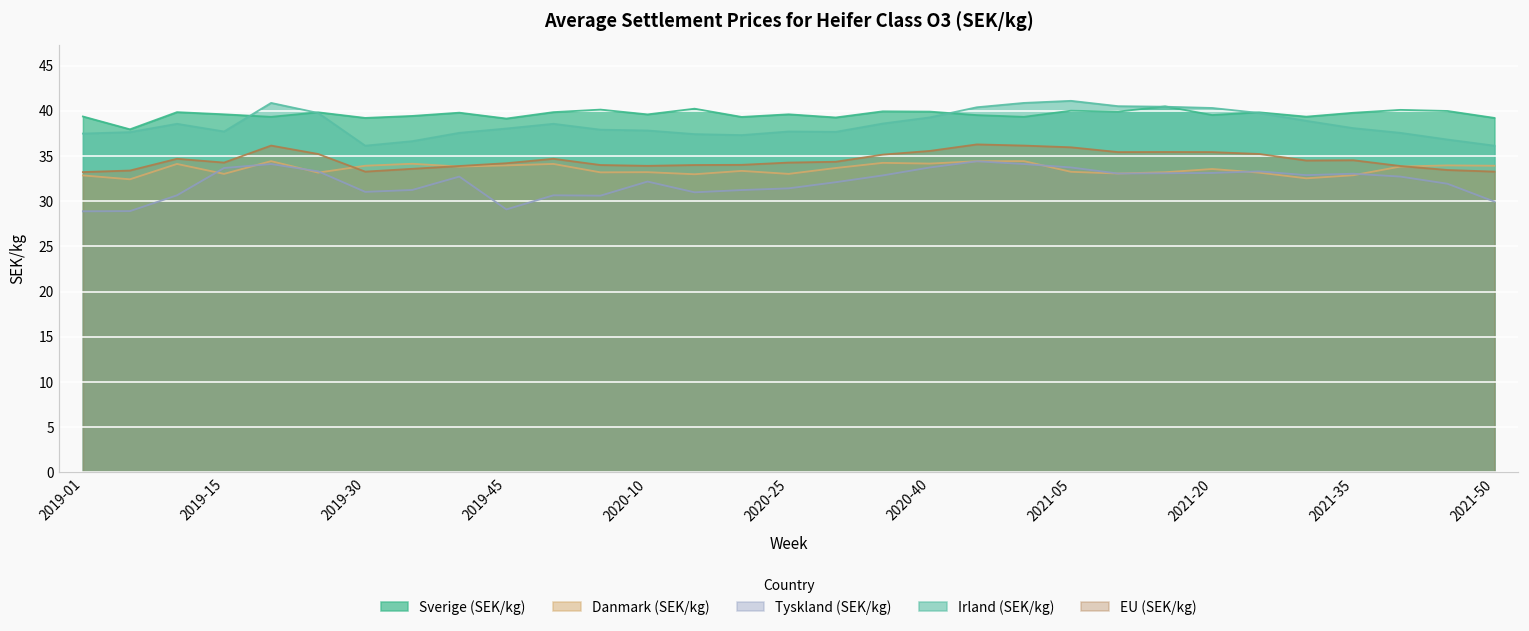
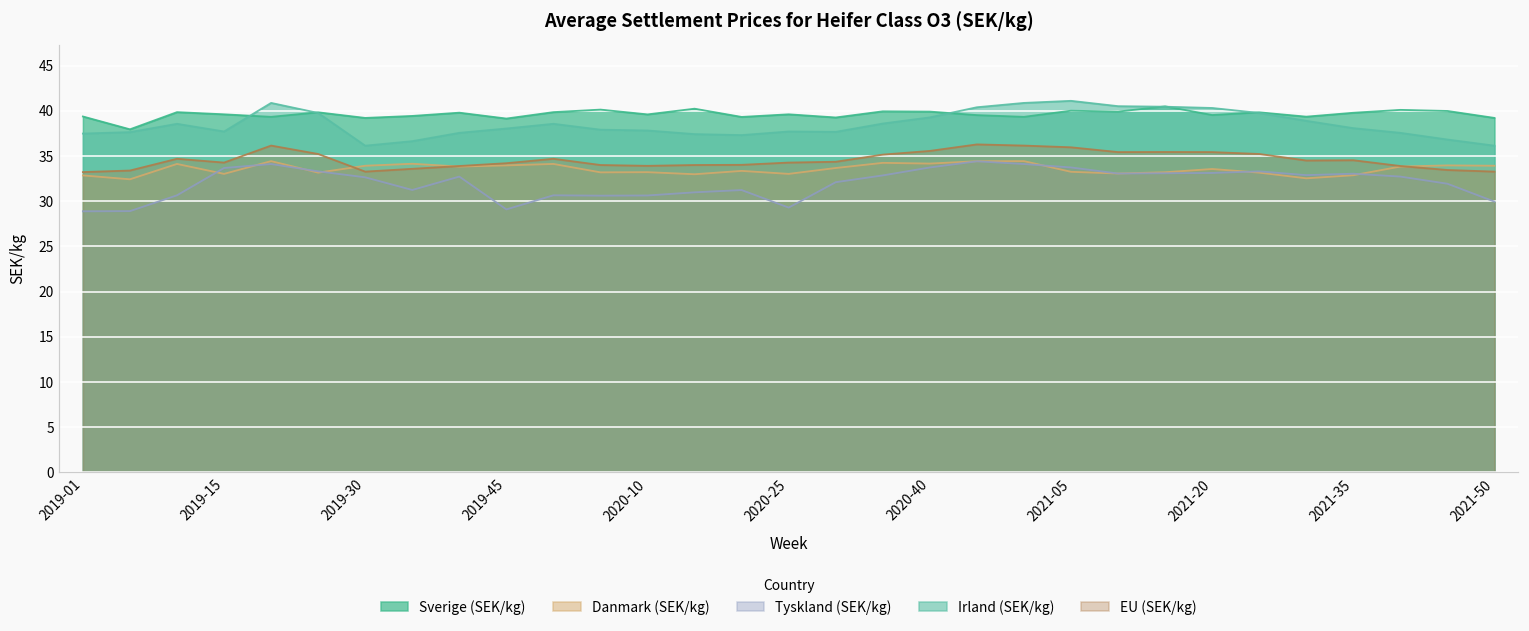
  {
    "Tyskland (SEK/kg)": {
      "2019-01": 29,
      "2019-15": 34,
-     "2019-30": 31,
+     "2019-30": 33,
      "2019-45": 29,
-     "2020-10": 32,
-     "2020-25": 31,
+     "2020-10": 31,
+     "2020-25": 29,
      "2020-40": 34,
      "2021-05": 34,
      "2021-20": 33,
      "2021-50": 30
    }
  }
